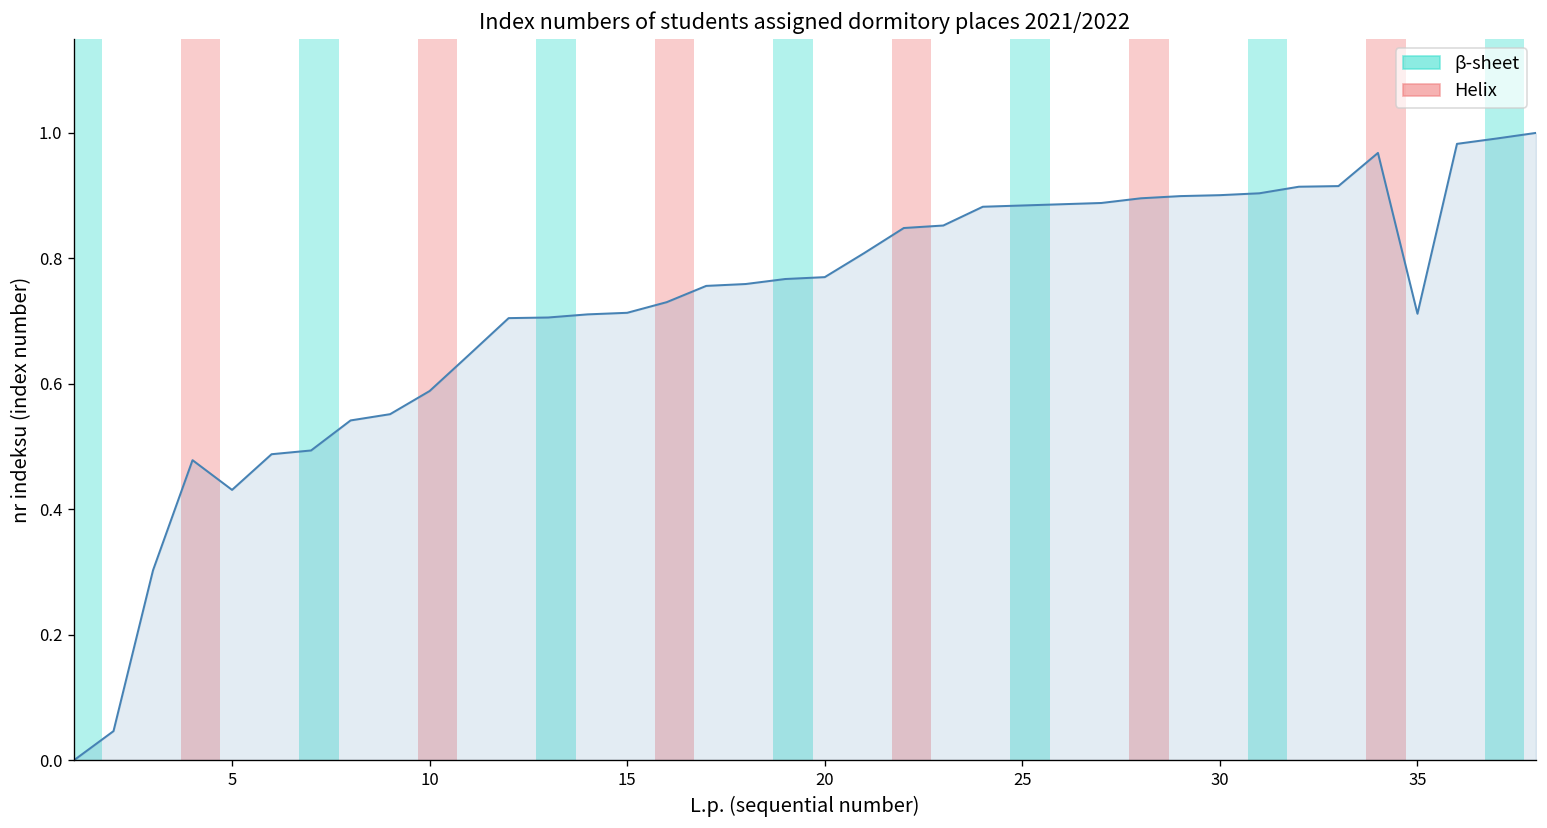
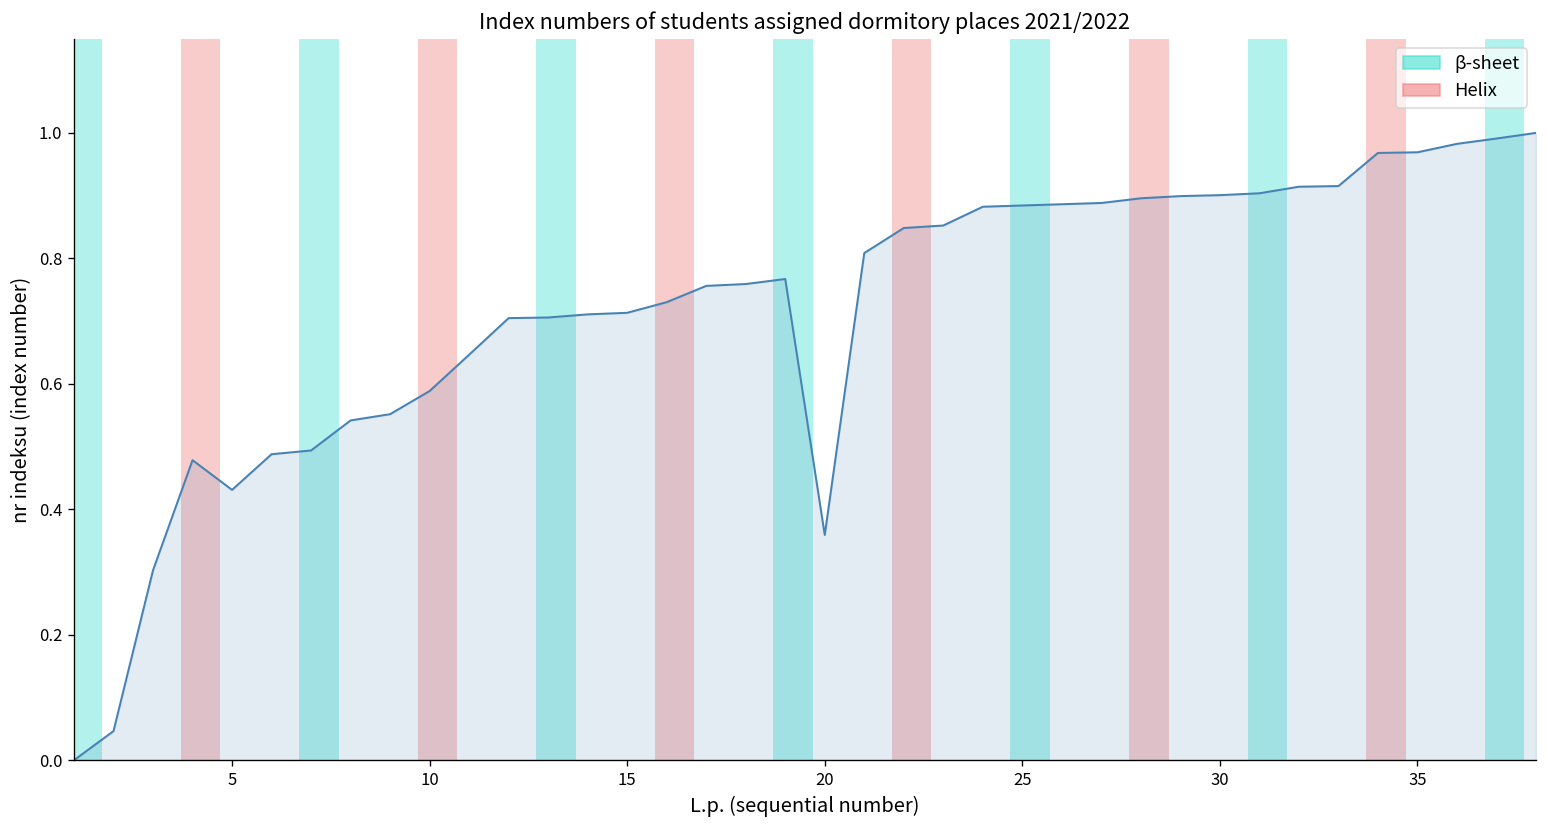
  {
    "5": 0.43,
    "10": 0.59,
    "15": 0.71,
-   "20": 0.77,
+   "20": 0.36,
    "25": 0.88,
    "30": 0.90,
-   "35": 0.71
+   "35": 0.97
  }
